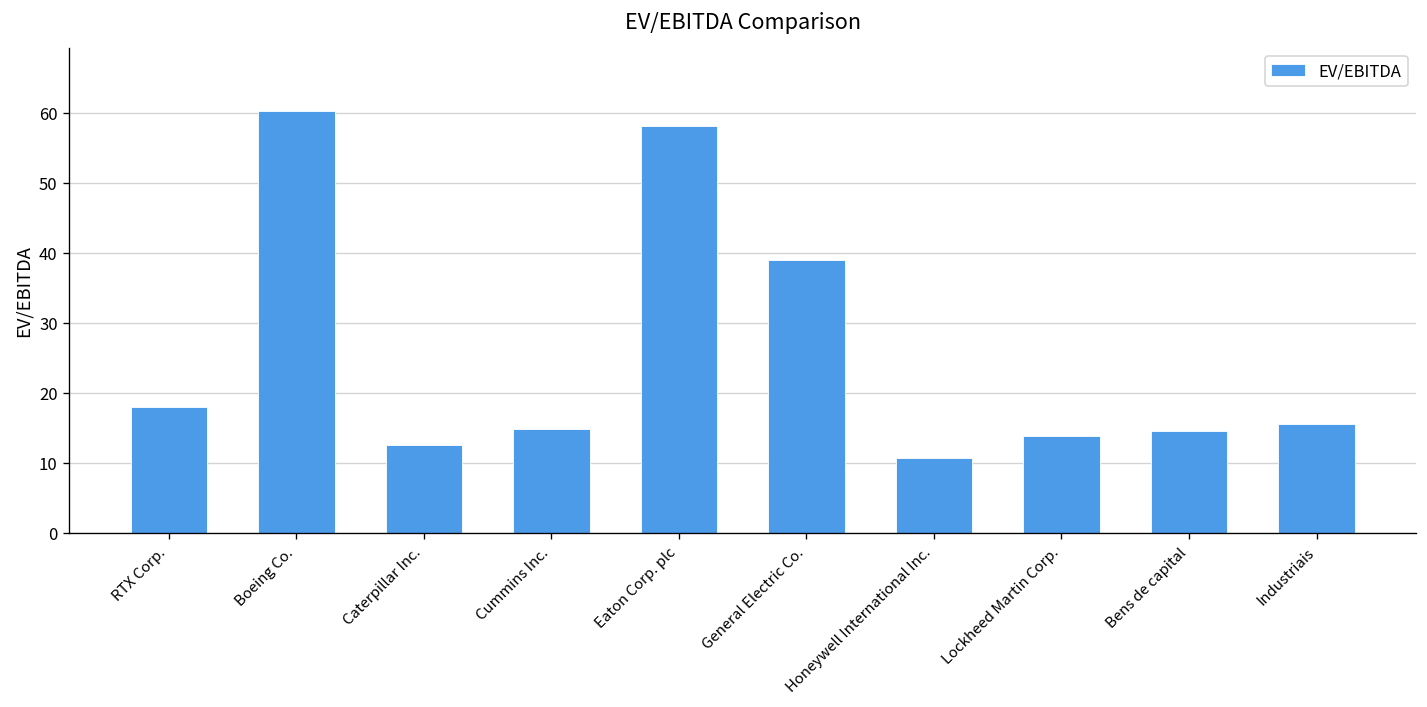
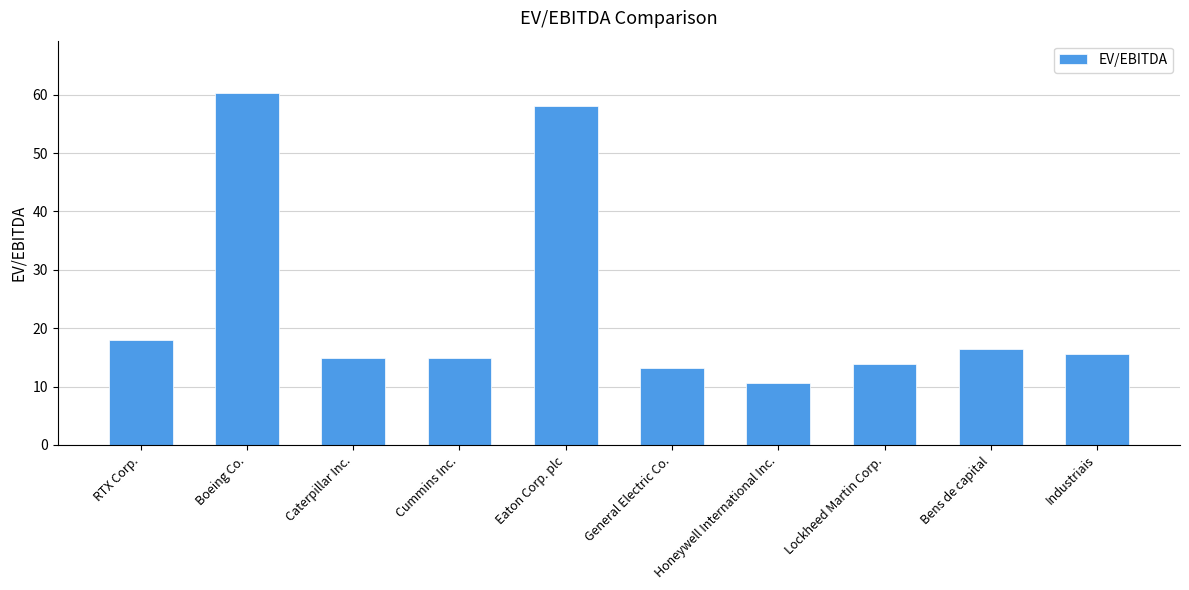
  {
    "RTX Corp.": 18,
    "Boeing Co.": 60,
-   "Caterpillar Inc.": 13,
+   "Caterpillar Inc.": 15,
    "Cummins Inc.": 15,
    "Eaton Corp. plc": 58,
-   "General Electric Co.": 39,
+   "General Electric Co.": 13,
    "Honeywell International Inc.": 11,
    "Lockheed Martin Corp.": 14,
-   "Bens de capital": 15,
+   "Bens de capital": 17,
    "Industriais": 16
  }
